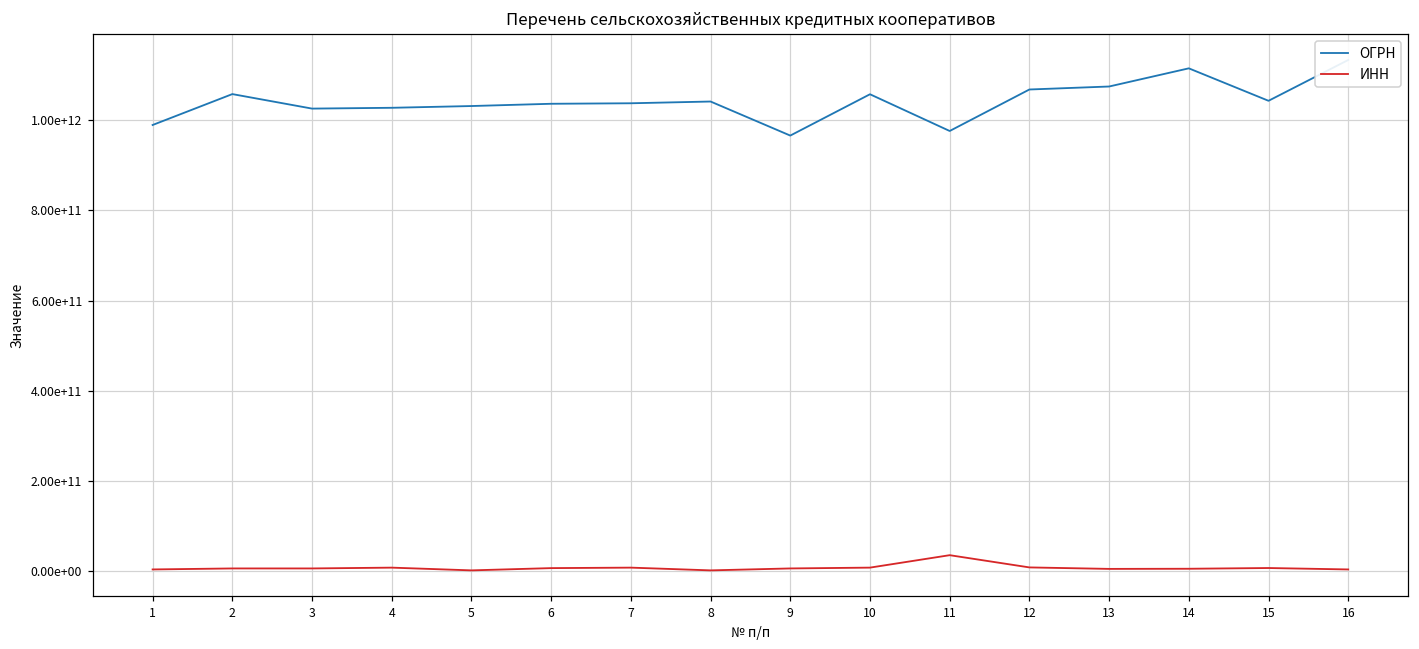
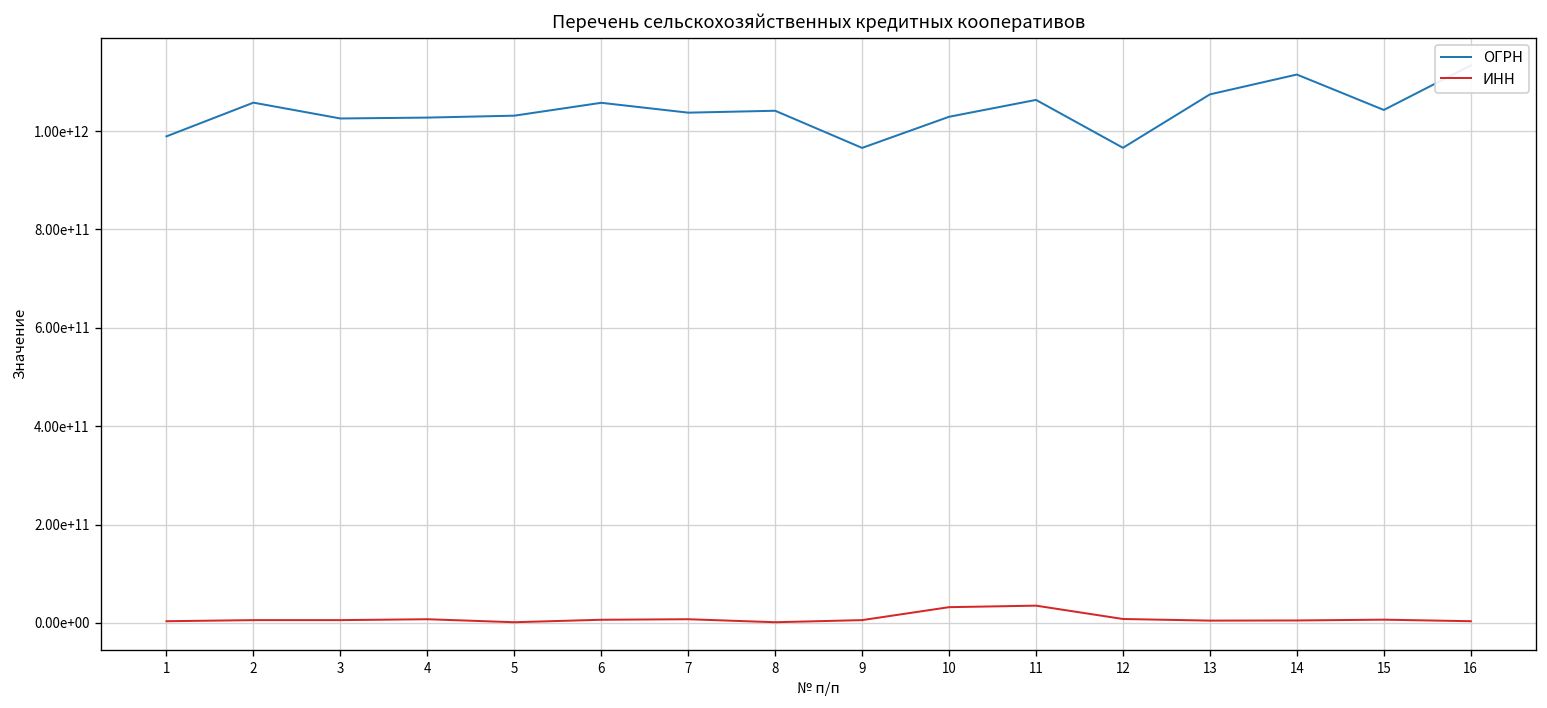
  {
    "ОГРН": {
      "1": 990000000000,
      "2": 1060000000000,
      "3": 1030000000000,
      "4": 1030000000000,
      "5": 1030000000000,
-     "6": 1040000000000,
+     "6": 1060000000000,
      "7": 1040000000000,
      "8": 1040000000000,
      "9": 970000000000,
-     "10": 1060000000000,
-     "11": 980000000000,
-     "12": 1070000000000,
+     "10": 1030000000000,
+     "11": 1060000000000,
+     "12": 970000000000,
      "13": 1070000000000,
      "14": 1120000000000,
      "15": 1040000000000
    },
    "ИНН": {
      "1": 0,
      "2": 10000000000,
      "3": 10000000000,
      "4": 10000000000,
      "5": 0,
      "6": 10000000000,
      "7": 10000000000,
      "8": 0,
      "9": 10000000000,
-     "10": 10000000000,
+     "10": 30000000000,
      "11": 40000000000,
      "12": 10000000000,
      "13": 0,
      "14": 10000000000,
      "15": 10000000000,
      "16": 0
    }
  }
